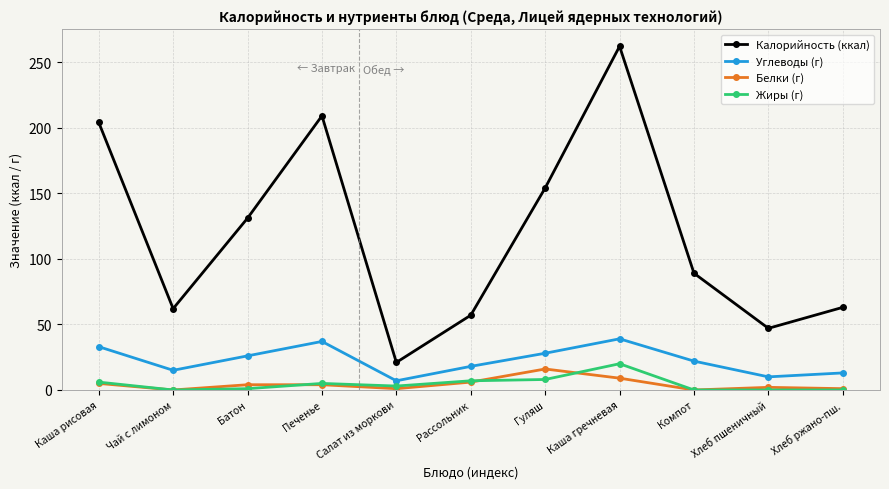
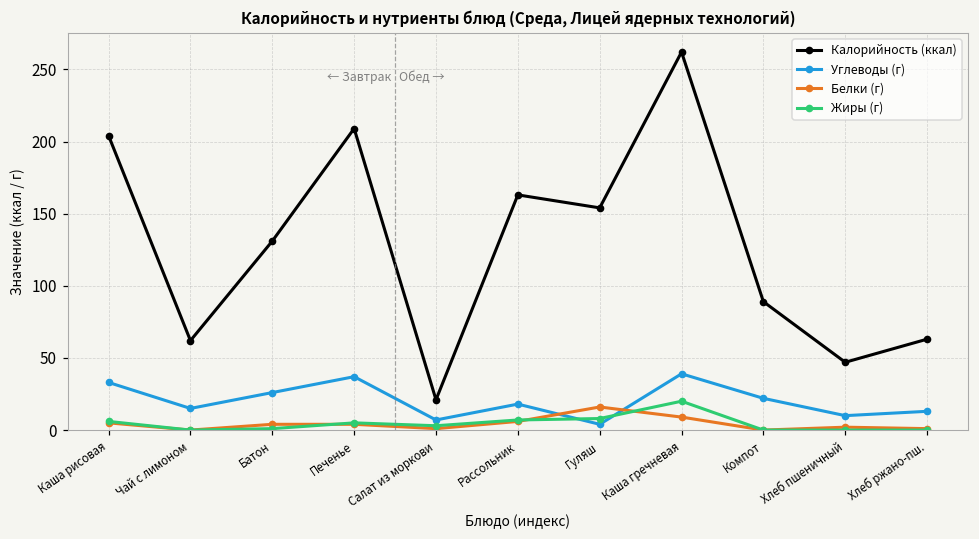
  {
    "Калорийность (ккал)": {
      "Каша рисовая": 204,
      "Чай с лимоном": 62,
      "Батон": 131,
      "Печенье": 209,
      "Салат из моркови": 21,
-     "Рассольник": 57,
+     "Рассольник": 163,
      "Гуляш": 154,
      "Каша гречневая": 262,
      "Компот": 89,
      "Хлеб пшеничный": 47,
      "Хлеб ржано-пш.": 63
    },
    "Углеводы (г)": {
      "Каша рисовая": 33,
      "Чай с лимоном": 15,
      "Батон": 26,
      "Печенье": 37,
      "Салат из моркови": 7,
      "Рассольник": 18,
-     "Гуляш": 28,
+     "Гуляш": 4,
      "Каша гречневая": 39,
      "Компот": 22,
      "Хлеб пшеничный": 10,
      "Хлеб ржано-пш.": 13
    },
    "Белки (г)": {
      "Батон": 4,
      "Салат из моркови": 1,
      "Гуляш": 16,
      "Каша гречневая": 9,
      "Хлеб пшеничный": 2
    },
    "Жиры (г)": {
      "Батон": 1,
      "Салат из моркови": 3,
      "Гуляш": 8,
      "Каша гречневая": 20,
      "Хлеб пшеничный": 0
    }
  }
